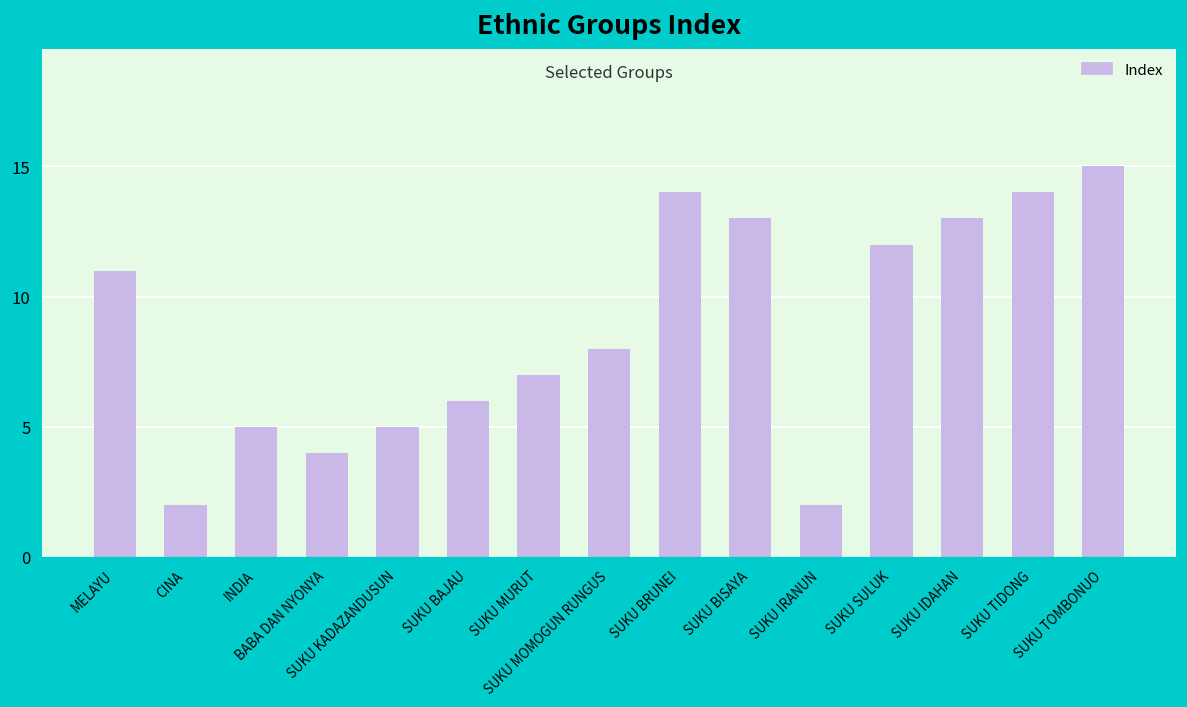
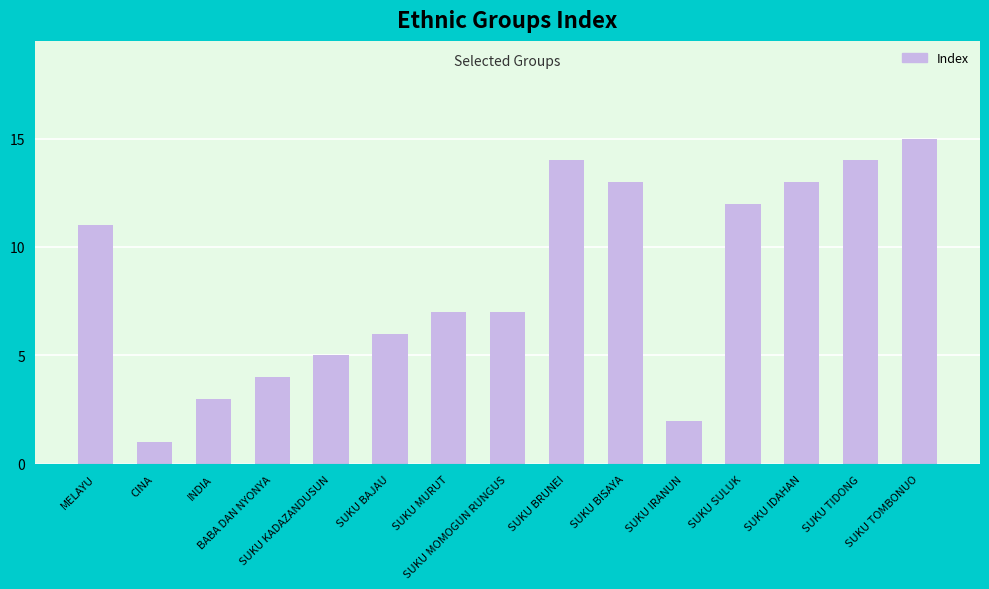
  {
    "MELAYU": 11,
-   "CINA": 2,
-   "INDIA": 5,
+   "CINA": 1,
+   "INDIA": 3,
    "BABA DAN NYONYA": 4,
    "SUKU KADAZANDUSUN": 5,
    "SUKU BAJAU": 6,
    "SUKU MURUT": 7,
-   "SUKU MOMOGUN RUNGUS": 8,
+   "SUKU MOMOGUN RUNGUS": 7,
    "SUKU BRUNEI": 14,
    "SUKU BISAYA": 13,
    "SUKU IRANUN": 2,
    "SUKU SULUK": 12,
    "SUKU IDAHAN": 13,
    "SUKU TIDONG": 14,
    "SUKU TOMBONUO": 15
  }
